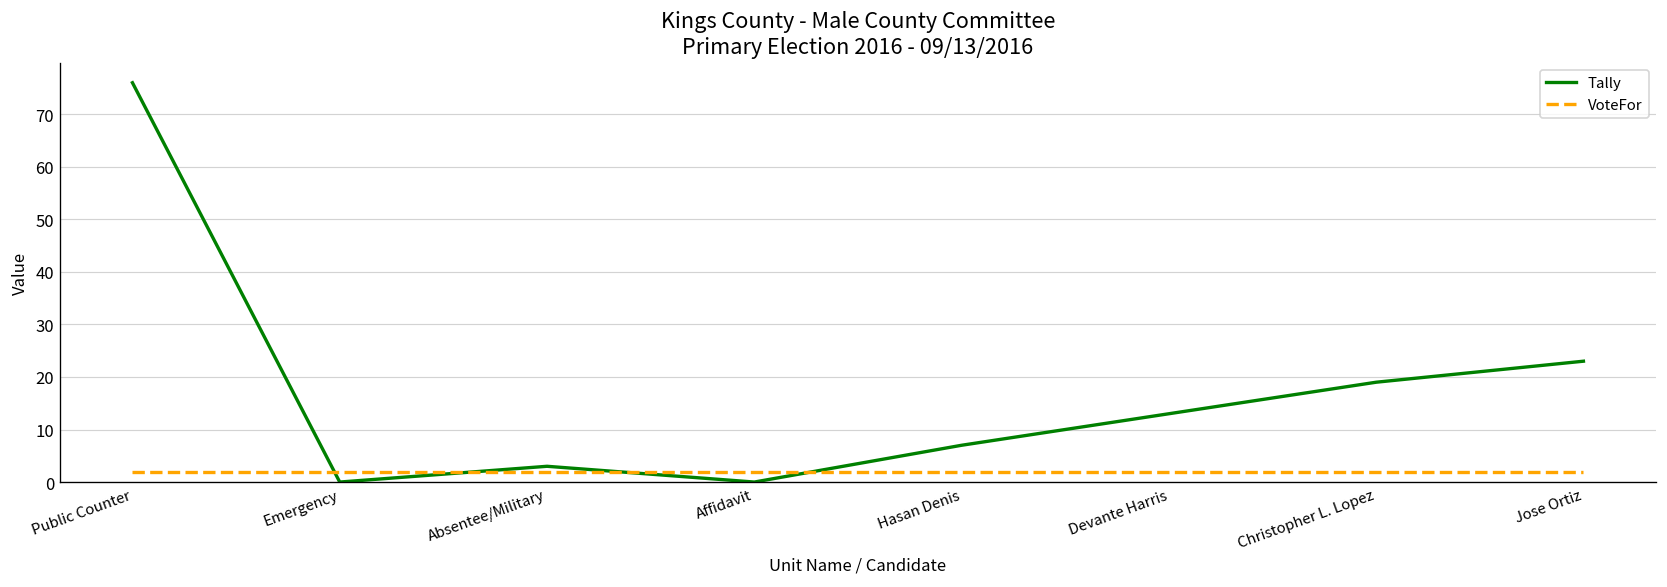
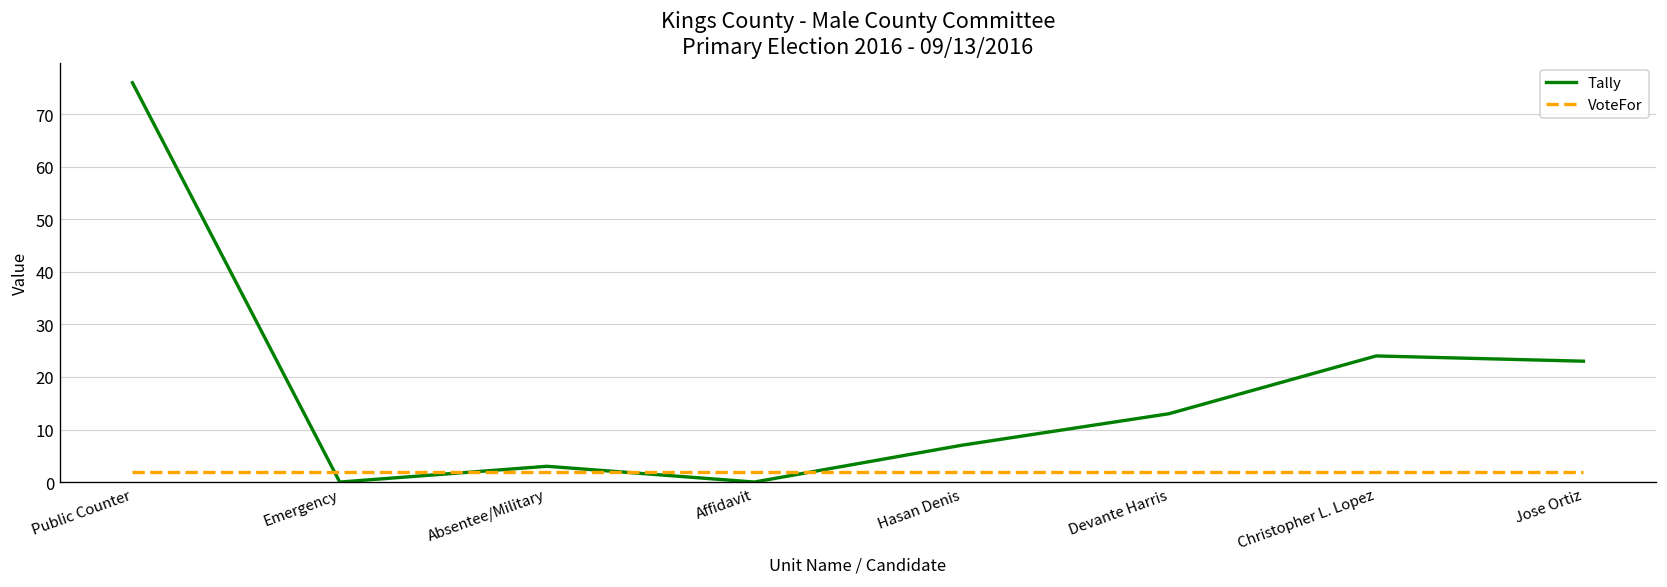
  {
    "Tally": {
      "Public Counter": 76,
      "Emergency": 0,
      "Absentee/Military": 3,
      "Affidavit": 0,
      "Hasan Denis": 7,
      "Devante Harris": 13,
-     "Christopher L. Lopez": 19,
+     "Christopher L. Lopez": 24,
      "Jose Ortiz": 23
    },
    "VoteFor": {
      "Public Counter": 2,
      "Emergency": 2,
      "Absentee/Military": 2,
      "Affidavit": 2,
      "Hasan Denis": 2,
      "Devante Harris": 2,
      "Christopher L. Lopez": 2,
      "Jose Ortiz": 2
    }
  }
